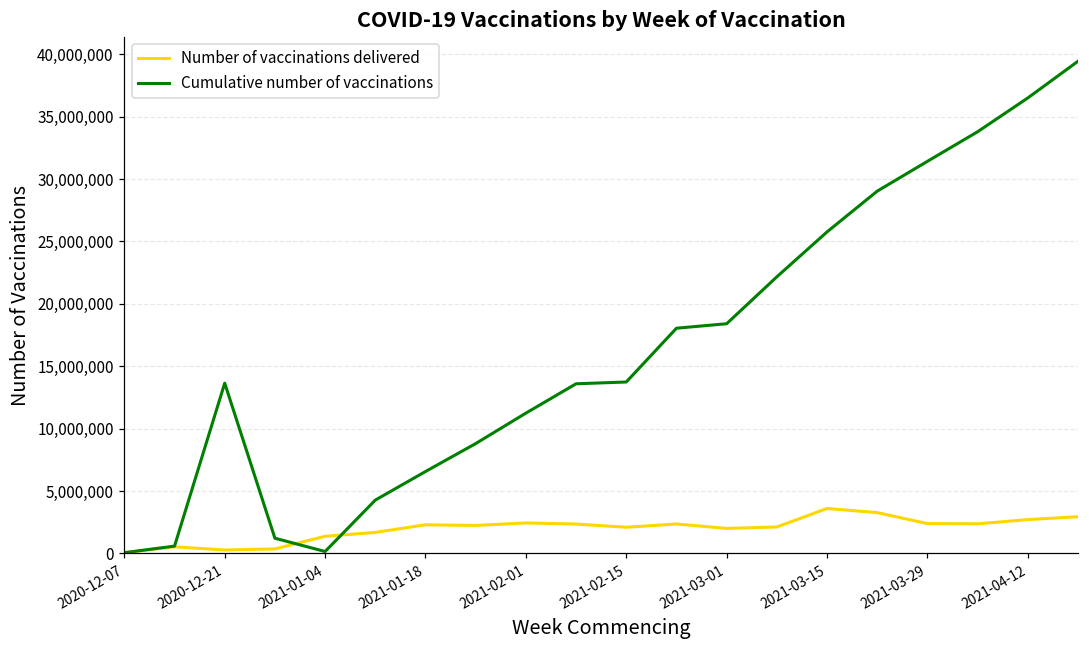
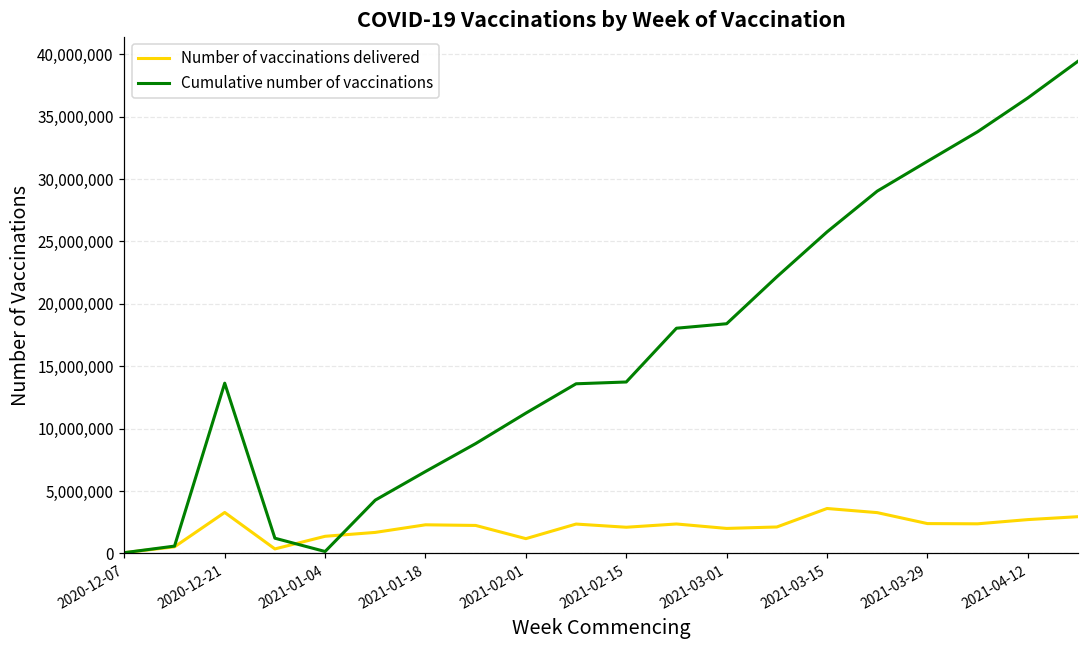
  {
    "Number of vaccinations delivered": {
-     "2020-12-21": "300,000",
+     "2020-12-21": "3,300,000",
      "2021-01-04": "1,400,000",
      "2021-01-18": "2,300,000",
-     "2021-02-01": "2,400,000",
+     "2021-02-01": "1,200,000",
      "2021-02-15": "2,100,000",
      "2021-03-01": "2,000,000",
      "2021-03-15": "3,600,000",
      "2021-03-29": "2,400,000",
      "2021-04-12": "2,700,000"
    },
    "Cumulative number of vaccinations": {
      "2020-12-21": "13,600,000",
      "2021-01-04": "200,000",
      "2021-01-18": "6,600,000",
      "2021-02-01": "11,200,000",
      "2021-02-15": "13,700,000",
      "2021-03-01": "18,400,000",
      "2021-03-15": "25,800,000",
      "2021-03-29": "31,400,000",
      "2021-04-12": "36,500,000"
    }
  }
